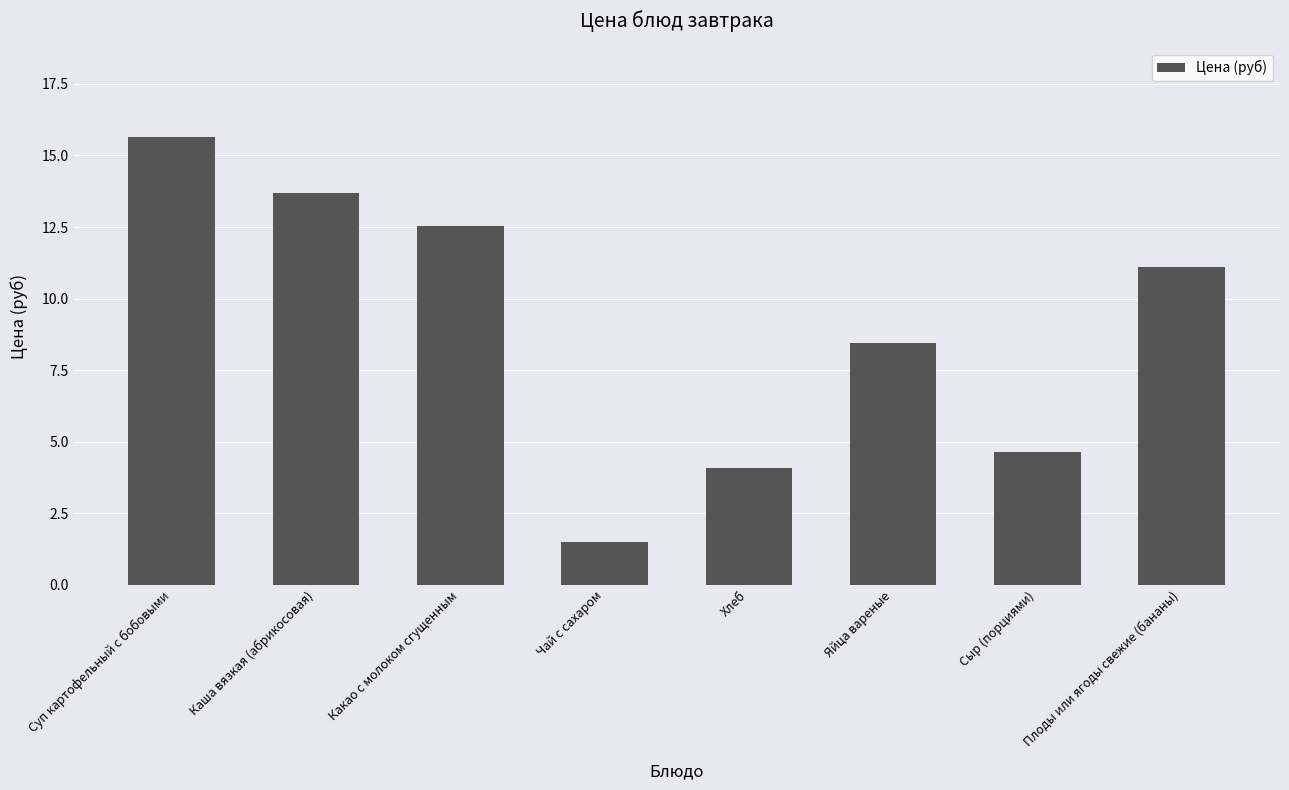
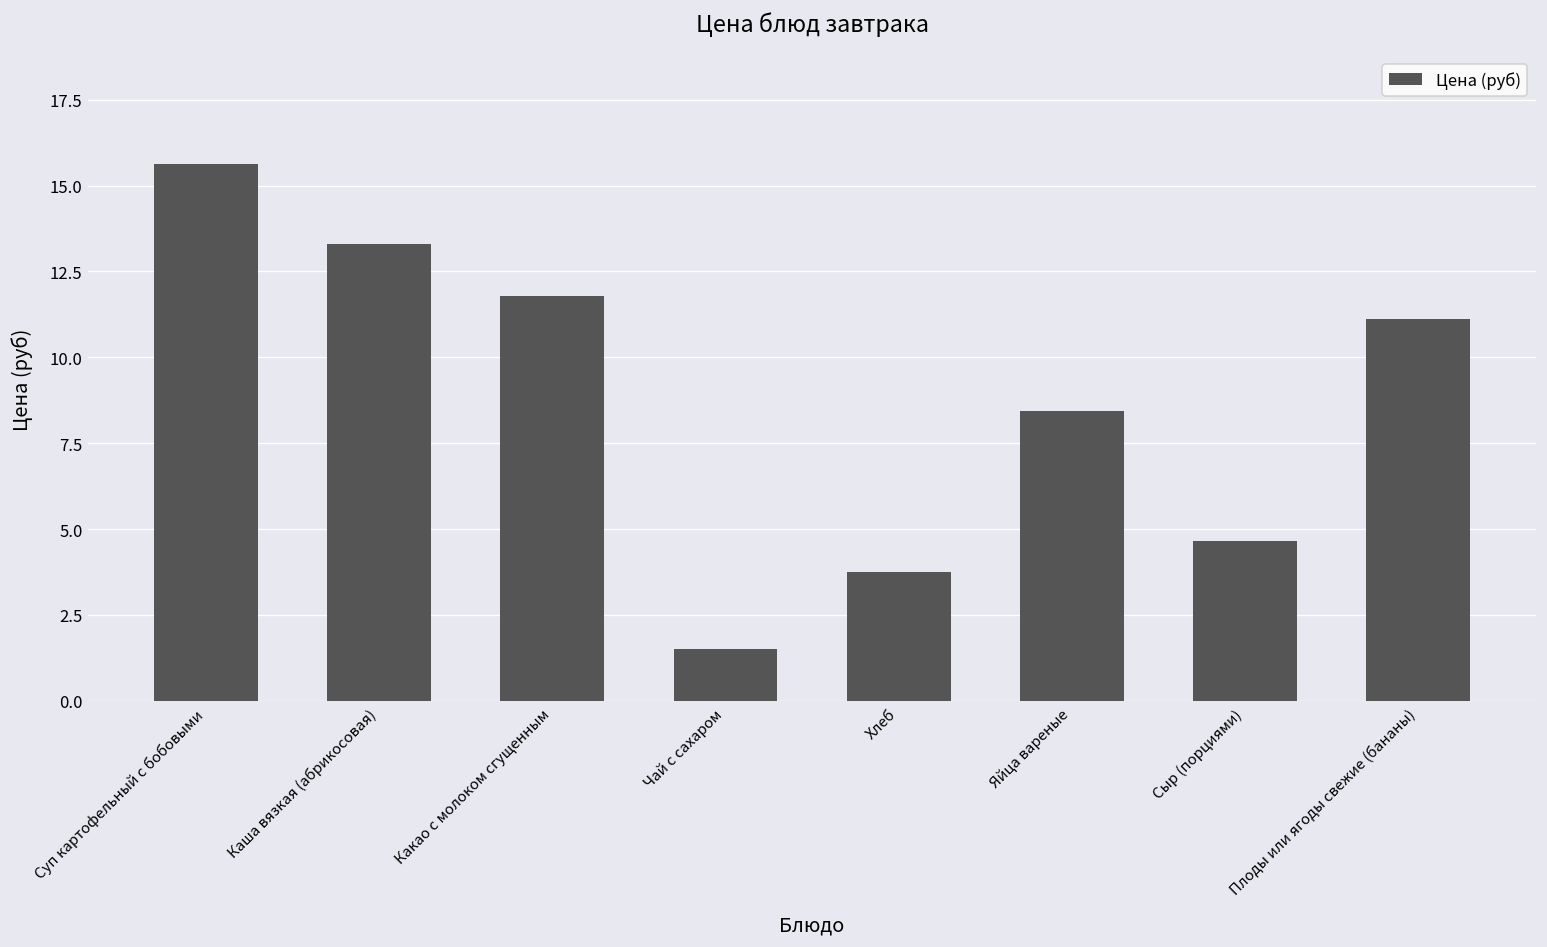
  {
    "Суп картофельный с бобовыми": 15.6,
-   "Каша вязкая (абрикосовая)": 13.7,
-   "Какао с молоком сгущенным": 12.6,
+   "Каша вязкая (абрикосовая)": 13.3,
+   "Какао с молоком сгущенным": 11.8,
    "Чай с сахаром": 1.5,
-   "Хлеб": 4.1,
+   "Хлеб": 3.8,
    "Яйца вареные": 8.4,
    "Сыр (порциями)": 4.7,
    "Плоды или ягоды свежие (бананы)": 11.1
  }
